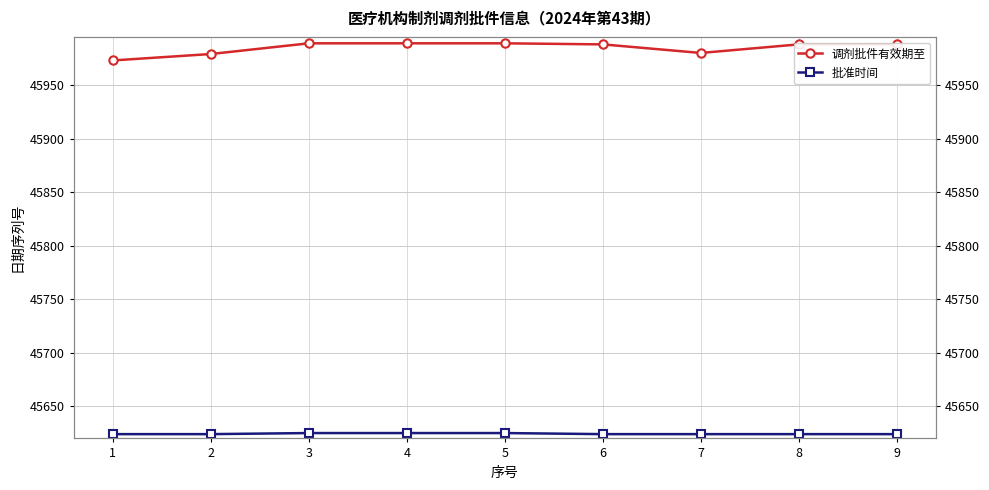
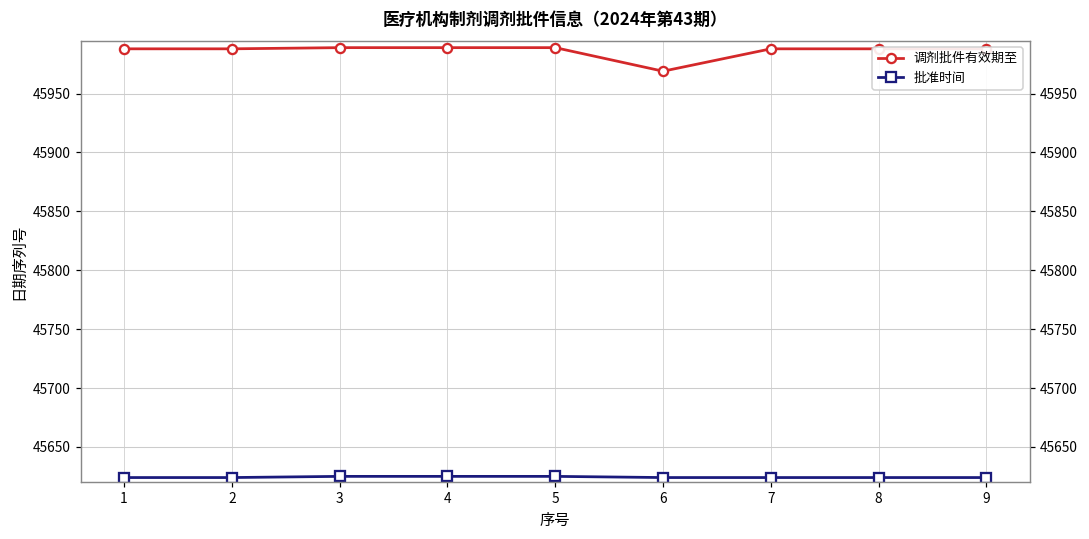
  {
    "调剂批件有效期至": {
-     "1": 45973,
-     "2": 45979,
+     "1": 45988,
+     "2": 45988,
      "3": 45989,
      "4": 45989,
      "5": 45989,
-     "6": 45988,
-     "7": 45980
+     "6": 45969,
+     "7": 45988
    },
    "批准时间": {
      "1": 45624,
      "2": 45624,
      "3": 45625,
      "4": 45625,
      "5": 45625,
      "6": 45624,
      "7": 45624,
      "8": 45624,
      "9": 45624
    }
  }
